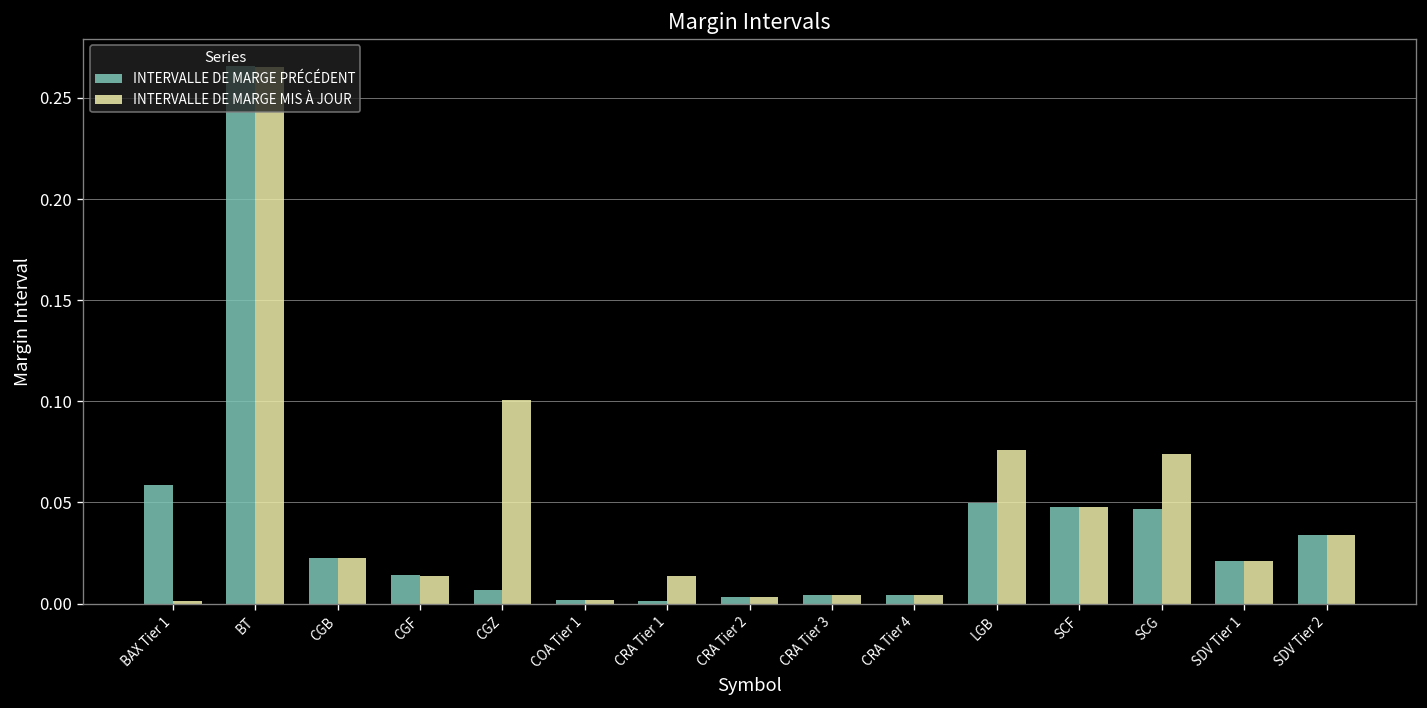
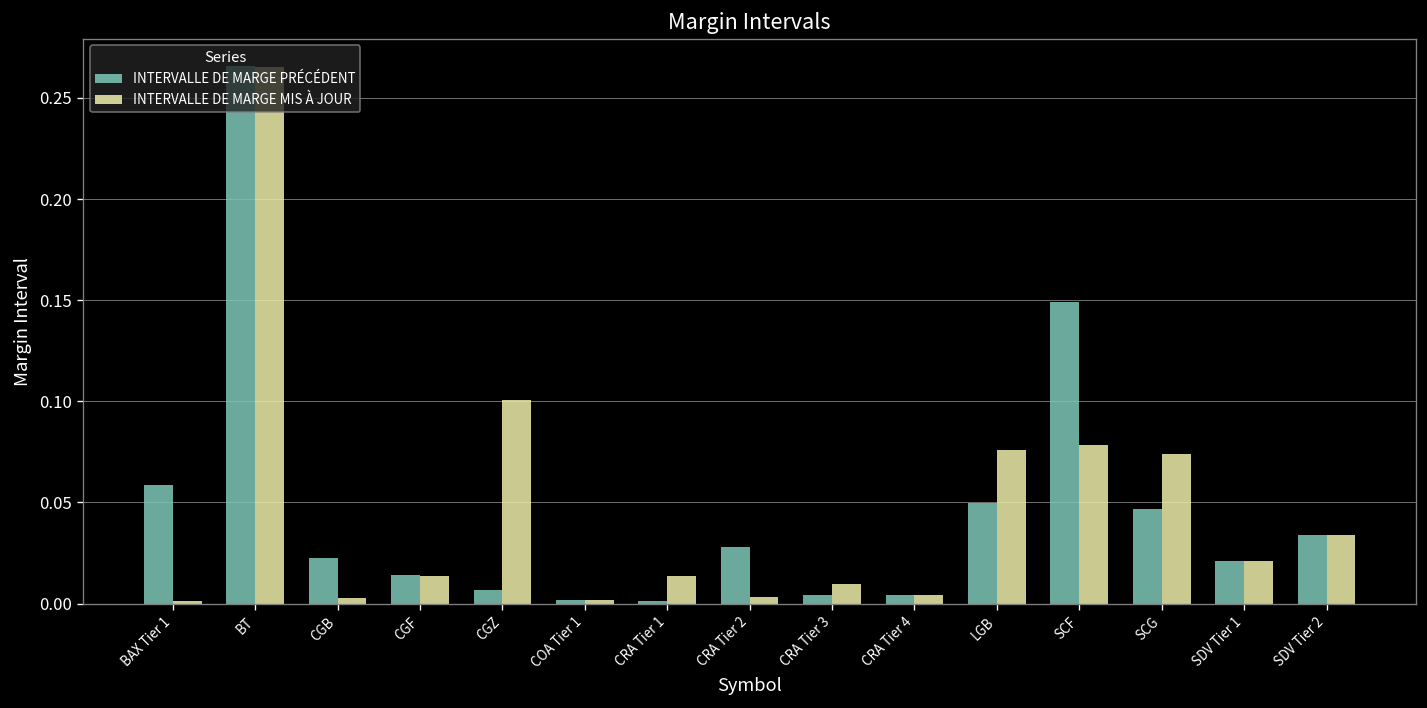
  {
    "INTERVALLE DE MARGE PRÉCÉDENT": {
      "BAX Tier 1": 0.058,
      "CGB": 0.023,
      "CGF": 0.014,
      "CGZ": 0.007,
      "COA Tier 1": 0.002,
-     "CRA Tier 2": 0.003,
+     "CRA Tier 2": 0.028,
      "CRA Tier 3": 0.004,
      "CRA Tier 4": 0.004,
      "LGB": 0.050,
-     "SCF": 0.048,
+     "SCF": 0.149,
      "SCG": 0.047,
      "SDV Tier 1": 0.021,
      "SDV Tier 2": 0.034
    },
    "INTERVALLE DE MARGE MIS À JOUR": {
-     "CGB": 0.023,
+     "CGB": 0.003,
      "CGF": 0.014,
      "CGZ": 0.101,
      "COA Tier 1": 0.002,
      "CRA Tier 1": 0.014,
      "CRA Tier 2": 0.003,
-     "CRA Tier 3": 0.004,
+     "CRA Tier 3": 0.009,
      "CRA Tier 4": 0.004,
      "LGB": 0.076,
-     "SCF": 0.048,
+     "SCF": 0.079,
      "SCG": 0.074,
      "SDV Tier 1": 0.021,
      "SDV Tier 2": 0.034
    }
  }
